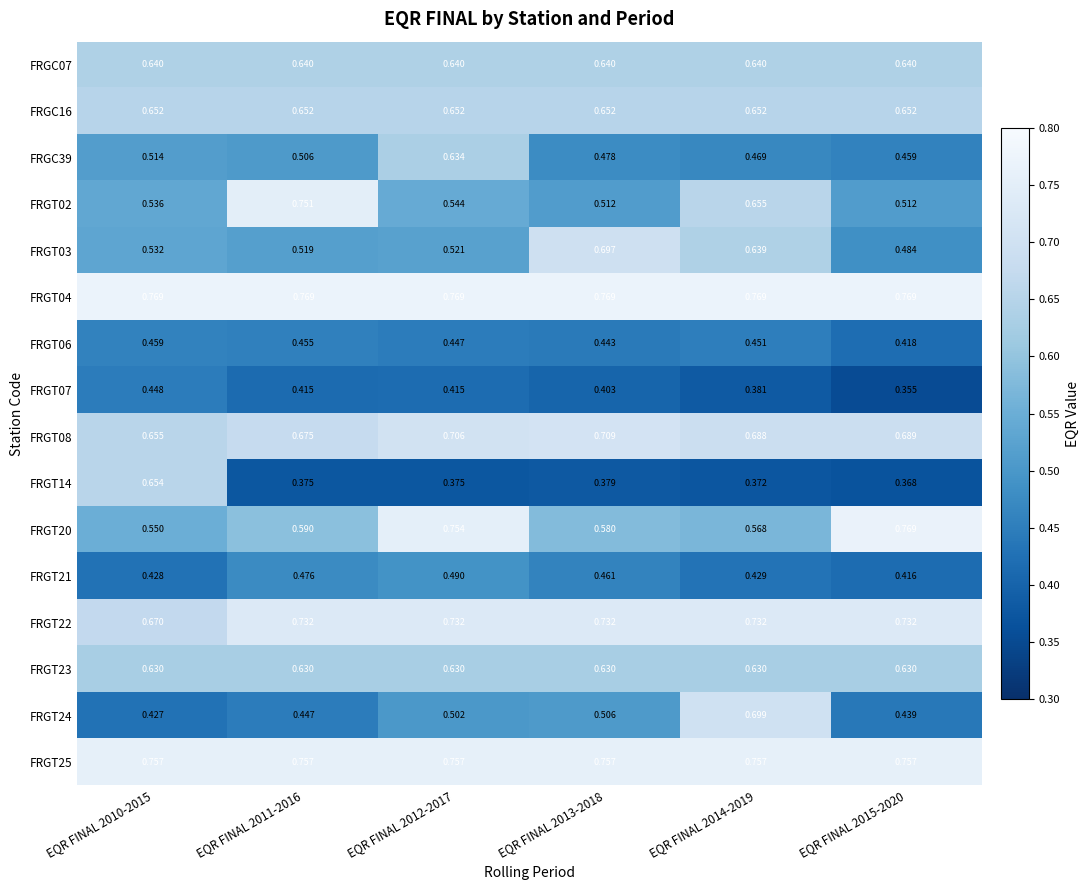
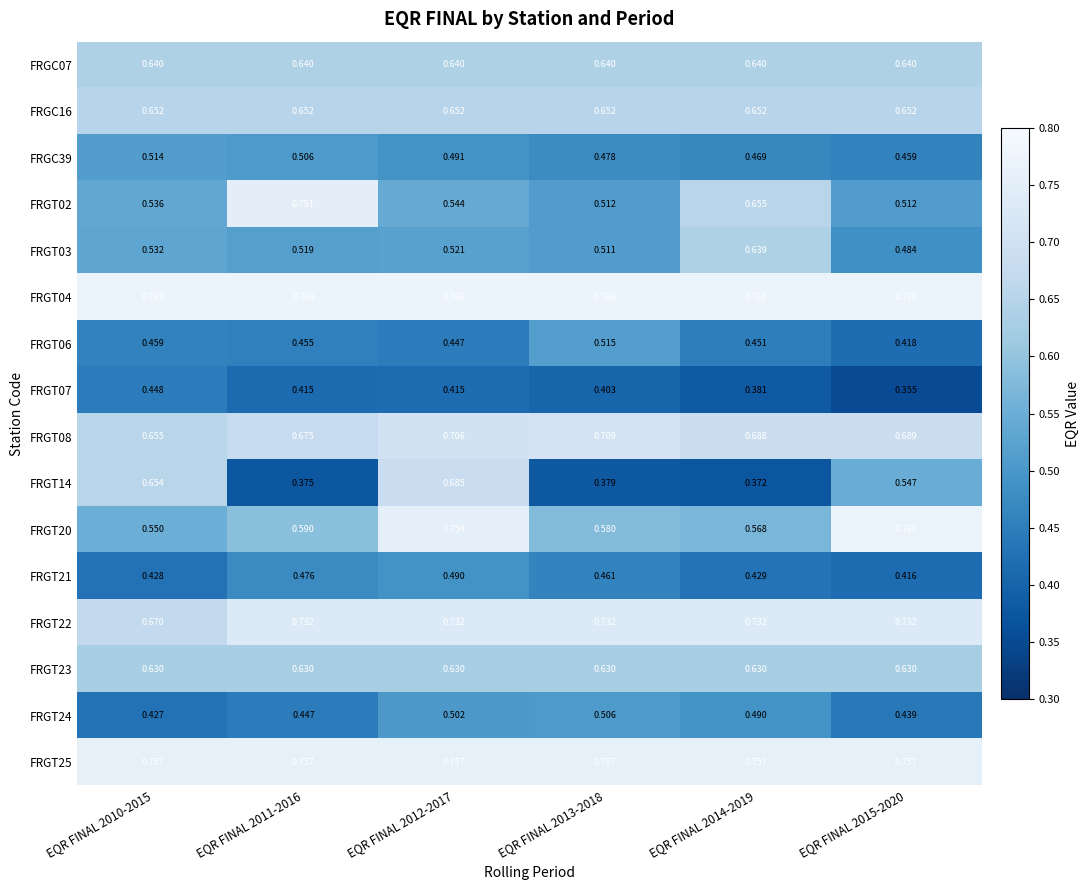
  {
    "FRGC07": {
      "EQR FINAL 2010-2015": 0.640,
      "EQR FINAL 2011-2016": 0.640,
      "EQR FINAL 2012-2017": 0.640,
      "EQR FINAL 2013-2018": 0.640,
      "EQR FINAL 2014-2019": 0.640,
      "EQR FINAL 2015-2020": 0.640
    },
    "FRGC16": {
      "EQR FINAL 2010-2015": 0.652,
      "EQR FINAL 2011-2016": 0.652,
      "EQR FINAL 2012-2017": 0.652,
      "EQR FINAL 2013-2018": 0.652,
      "EQR FINAL 2014-2019": 0.652,
      "EQR FINAL 2015-2020": 0.652
    },
    "FRGC39": {
      "EQR FINAL 2010-2015": 0.514,
      "EQR FINAL 2011-2016": 0.506,
-     "EQR FINAL 2012-2017": 0.634,
+     "EQR FINAL 2012-2017": 0.491,
      "EQR FINAL 2013-2018": 0.478,
      "EQR FINAL 2014-2019": 0.469,
      "EQR FINAL 2015-2020": 0.459
    },
    "FRGT02": {
      "EQR FINAL 2010-2015": 0.536,
      "EQR FINAL 2012-2017": 0.544,
      "EQR FINAL 2013-2018": 0.512,
      "EQR FINAL 2014-2019": 0.655,
      "EQR FINAL 2015-2020": 0.512
    },
    "FRGT03": {
      "EQR FINAL 2010-2015": 0.532,
      "EQR FINAL 2011-2016": 0.519,
      "EQR FINAL 2012-2017": 0.521,
-     "EQR FINAL 2013-2018": 0.697,
+     "EQR FINAL 2013-2018": 0.511,
      "EQR FINAL 2014-2019": 0.639,
      "EQR FINAL 2015-2020": 0.484
    },
    "FRGT06": {
      "EQR FINAL 2010-2015": 0.459,
      "EQR FINAL 2011-2016": 0.455,
      "EQR FINAL 2012-2017": 0.447,
-     "EQR FINAL 2013-2018": 0.443,
+     "EQR FINAL 2013-2018": 0.515,
      "EQR FINAL 2014-2019": 0.451,
      "EQR FINAL 2015-2020": 0.418
    },
    "FRGT07": {
      "EQR FINAL 2010-2015": 0.448,
      "EQR FINAL 2011-2016": 0.415,
      "EQR FINAL 2012-2017": 0.415,
      "EQR FINAL 2013-2018": 0.403,
      "EQR FINAL 2014-2019": 0.381,
      "EQR FINAL 2015-2020": 0.355
    },
    "FRGT08": {
      "EQR FINAL 2010-2015": 0.655,
      "EQR FINAL 2011-2016": 0.675,
      "EQR FINAL 2014-2019": 0.688,
      "EQR FINAL 2015-2020": 0.689
    },
    "FRGT14": {
      "EQR FINAL 2010-2015": 0.654,
      "EQR FINAL 2011-2016": 0.375,
-     "EQR FINAL 2012-2017": 0.375,
+     "EQR FINAL 2012-2017": 0.685,
      "EQR FINAL 2013-2018": 0.379,
      "EQR FINAL 2014-2019": 0.372,
-     "EQR FINAL 2015-2020": 0.368
+     "EQR FINAL 2015-2020": 0.547
    },
    "FRGT20": {
      "EQR FINAL 2010-2015": 0.550,
      "EQR FINAL 2011-2016": 0.590,
      "EQR FINAL 2013-2018": 0.580,
      "EQR FINAL 2014-2019": 0.568
    },
    "FRGT21": {
      "EQR FINAL 2010-2015": 0.428,
      "EQR FINAL 2011-2016": 0.476,
      "EQR FINAL 2012-2017": 0.490,
      "EQR FINAL 2013-2018": 0.461,
      "EQR FINAL 2014-2019": 0.429,
      "EQR FINAL 2015-2020": 0.416
    },
    "FRGT22": {
      "EQR FINAL 2010-2015": 0.670
    },
    "FRGT23": {
      "EQR FINAL 2010-2015": 0.630,
      "EQR FINAL 2011-2016": 0.630,
      "EQR FINAL 2012-2017": 0.630,
      "EQR FINAL 2013-2018": 0.630,
      "EQR FINAL 2014-2019": 0.630,
      "EQR FINAL 2015-2020": 0.630
    },
    "FRGT24": {
      "EQR FINAL 2010-2015": 0.427,
      "EQR FINAL 2011-2016": 0.447,
      "EQR FINAL 2012-2017": 0.502,
      "EQR FINAL 2013-2018": 0.506,
-     "EQR FINAL 2014-2019": 0.699,
+     "EQR FINAL 2014-2019": 0.490,
      "EQR FINAL 2015-2020": 0.439
    }
  }
